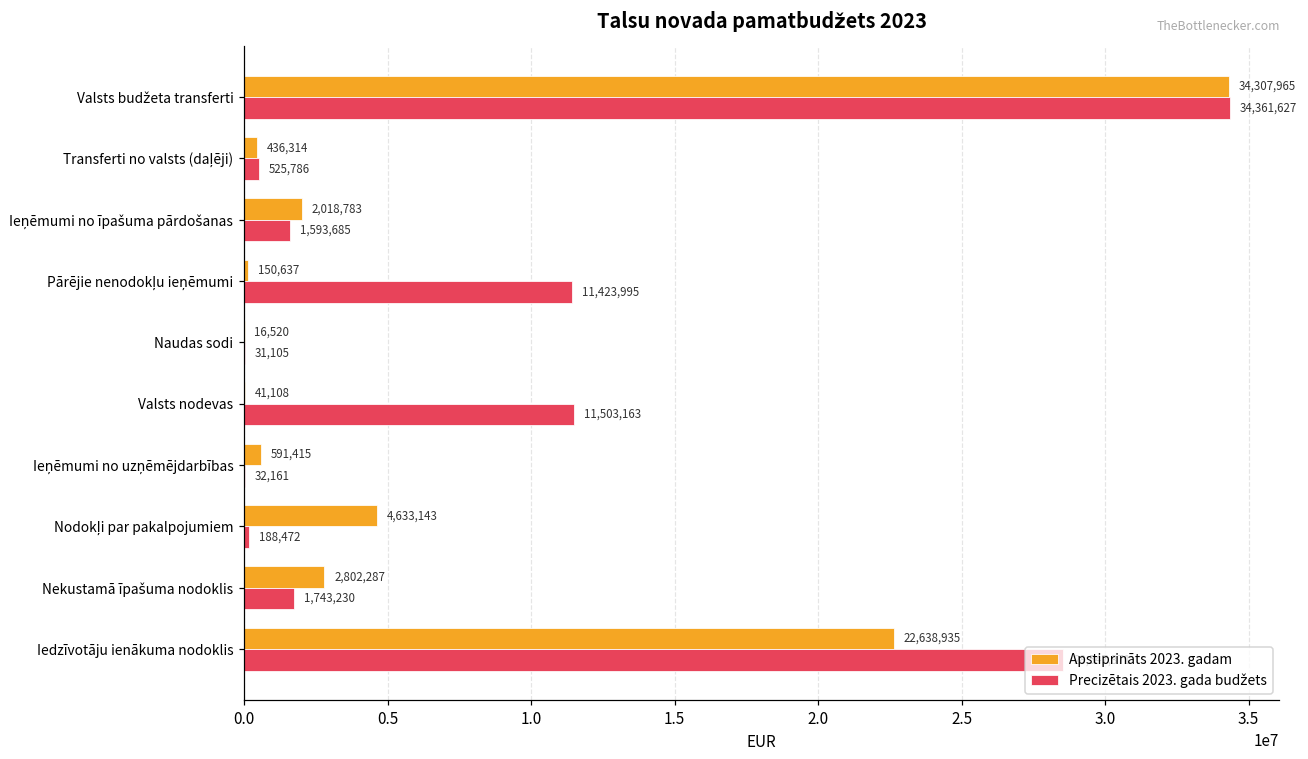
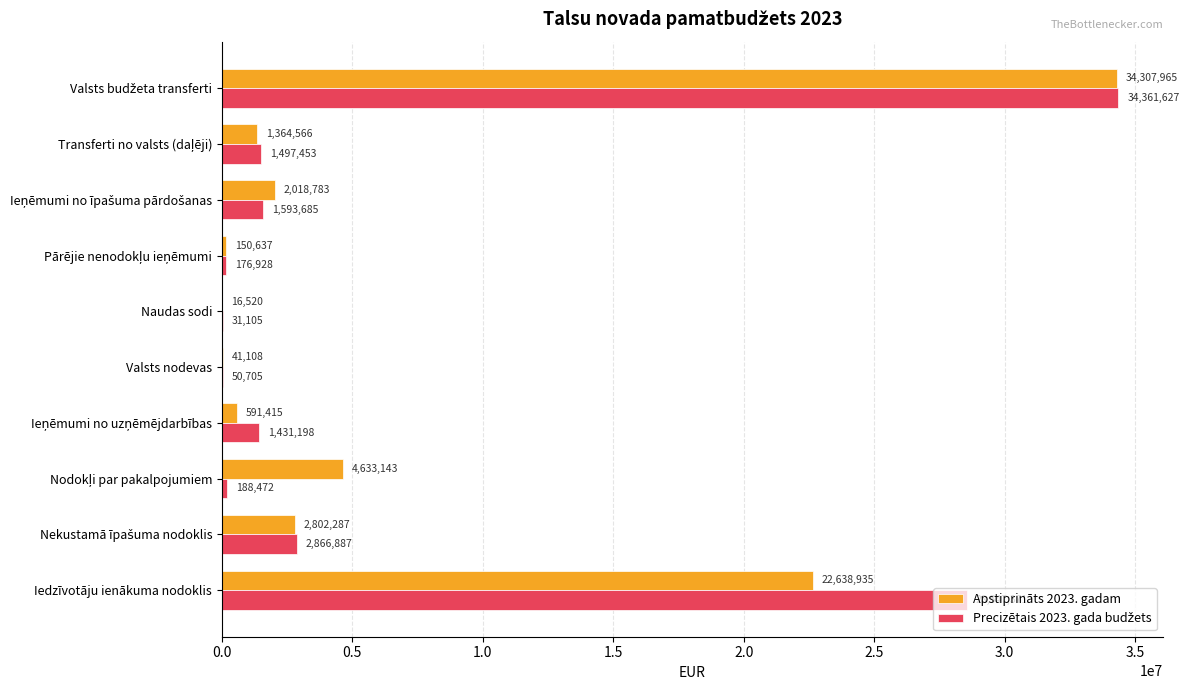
  {
    "Apstiprināts 2023. gadam": {
      "Valsts budžeta transferti": "34,307,965",
-     "Transferti no valsts (daļēji)": "436,314",
+     "Transferti no valsts (daļēji)": "1,364,566",
      "Ieņēmumi no īpašuma pārdošanas": "2,018,783",
      "Pārējie nenodokļu ieņēmumi": "150,637",
      "Naudas sodi": "16,520",
      "Valsts nodevas": "41,108",
      "Ieņēmumi no uzņēmējdarbības": "591,415",
      "Nodokļi par pakalpojumiem": "4,633,143",
      "Nekustamā īpašuma nodoklis": "2,802,287",
      "Iedzīvotāju ienākuma nodoklis": "22,638,935"
    },
    "Precizētais 2023. gada budžets": {
      "Valsts budžeta transferti": "34,361,627",
-     "Transferti no valsts (daļēji)": "525,786",
+     "Transferti no valsts (daļēji)": "1,497,453",
      "Ieņēmumi no īpašuma pārdošanas": "1,593,685",
-     "Pārējie nenodokļu ieņēmumi": "11,423,995",
+     "Pārējie nenodokļu ieņēmumi": "176,928",
      "Naudas sodi": "31,105",
-     "Valsts nodevas": "11,503,163",
-     "Ieņēmumi no uzņēmējdarbības": "32,161",
+     "Valsts nodevas": "50,705",
+     "Ieņēmumi no uzņēmējdarbības": "1,431,198",
      "Nodokļi par pakalpojumiem": "188,472",
-     "Nekustamā īpašuma nodoklis": "1,743,230"
+     "Nekustamā īpašuma nodoklis": "2,866,887"
    }
  }
